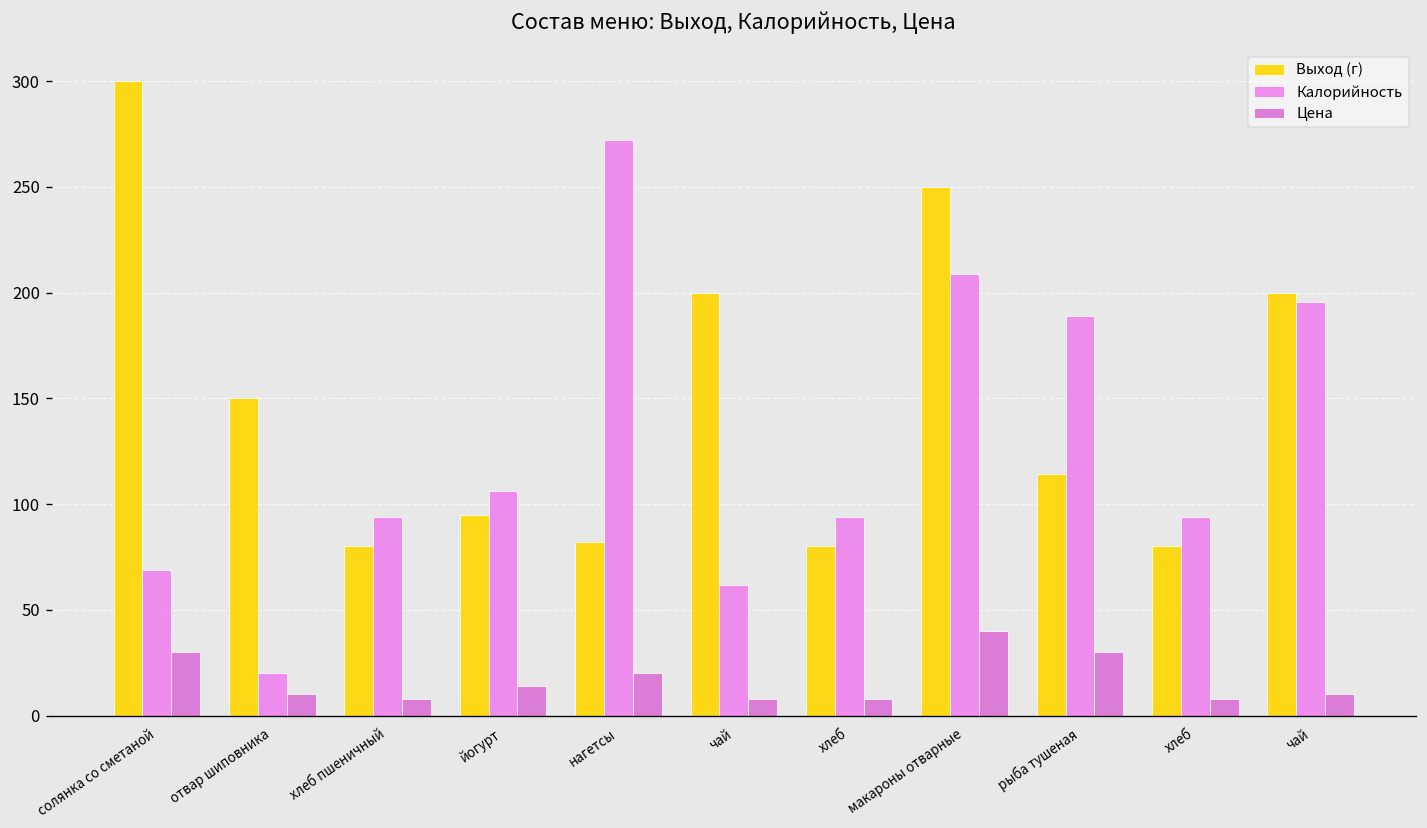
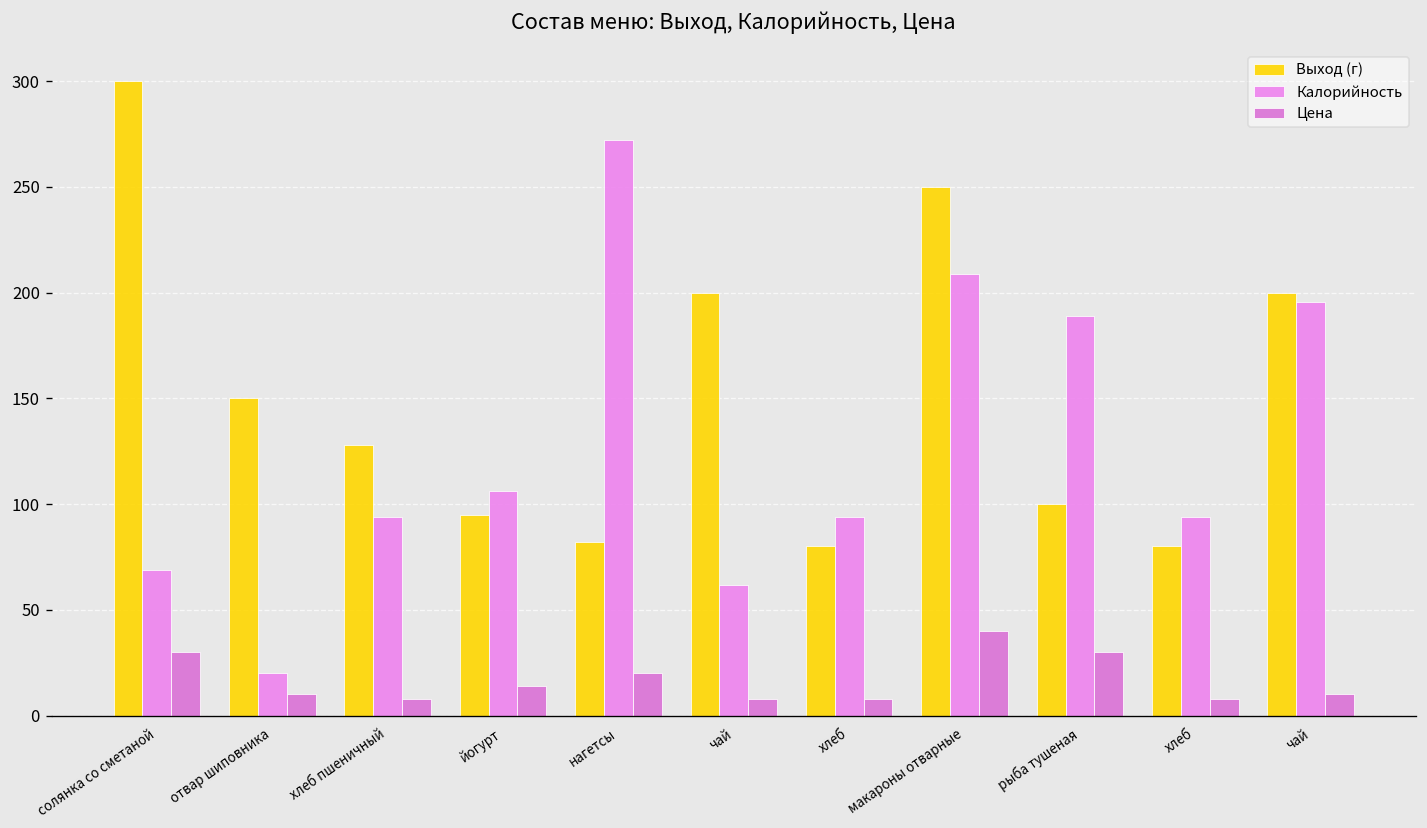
  {
    "Выход (г)": {
      "солянка со сметаной": 300,
      "отвар шиповника": 150,
-     "хлеб пшеничный": 80,
+     "хлеб пшеничный": 128,
      "йогурт": 95,
      "нагетсы": 82,
      "макароны отварные": 250,
-     "рыба тушеная": 114
+     "рыба тушеная": 100
    }
  }
